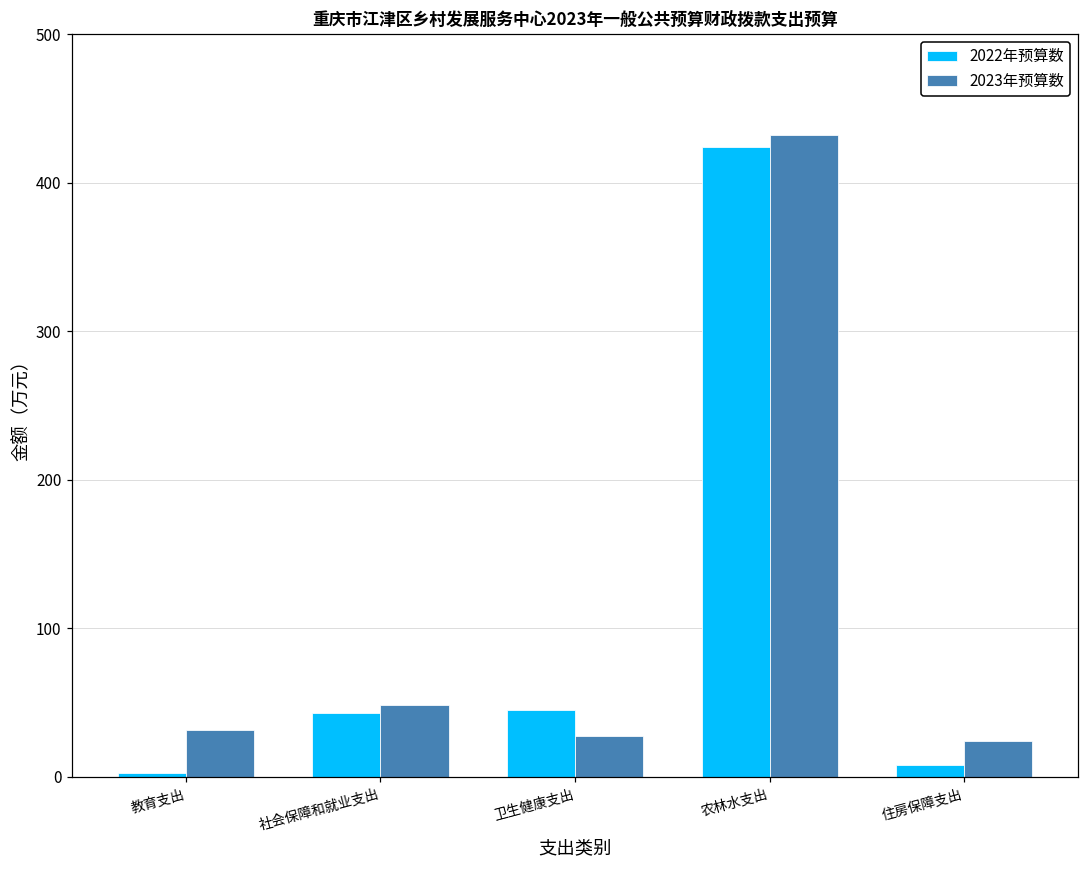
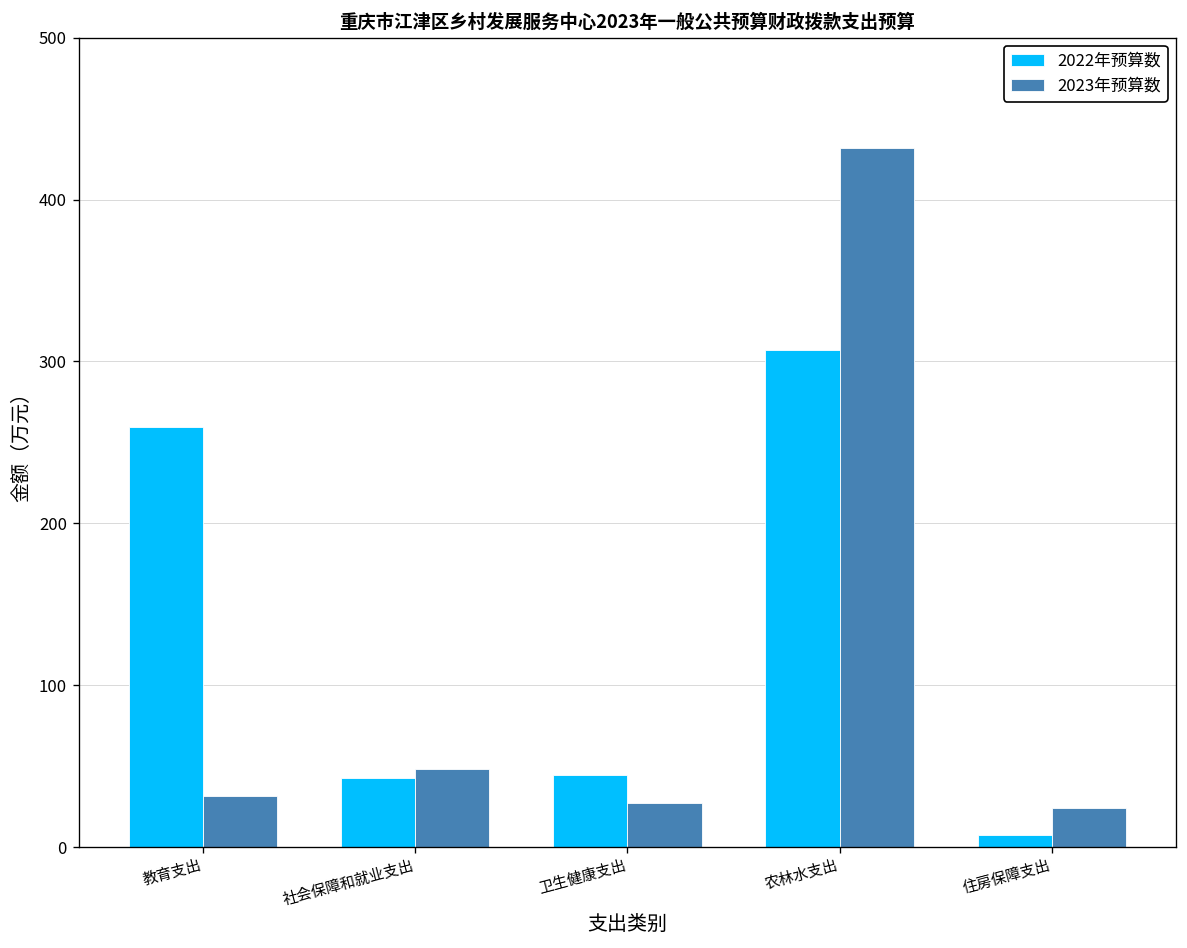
  {
    "2022年预算数": {
-     "教育支出": 3,
+     "教育支出": 260,
      "社会保障和就业支出": 43,
      "卫生健康支出": 45,
-     "农林水支出": 424,
+     "农林水支出": 307,
      "住房保障支出": 8
    },
    "2023年预算数": {
      "教育支出": 31,
      "社会保障和就业支出": 48,
      "卫生健康支出": 27,
      "农林水支出": 432,
      "住房保障支出": 24
    }
  }
